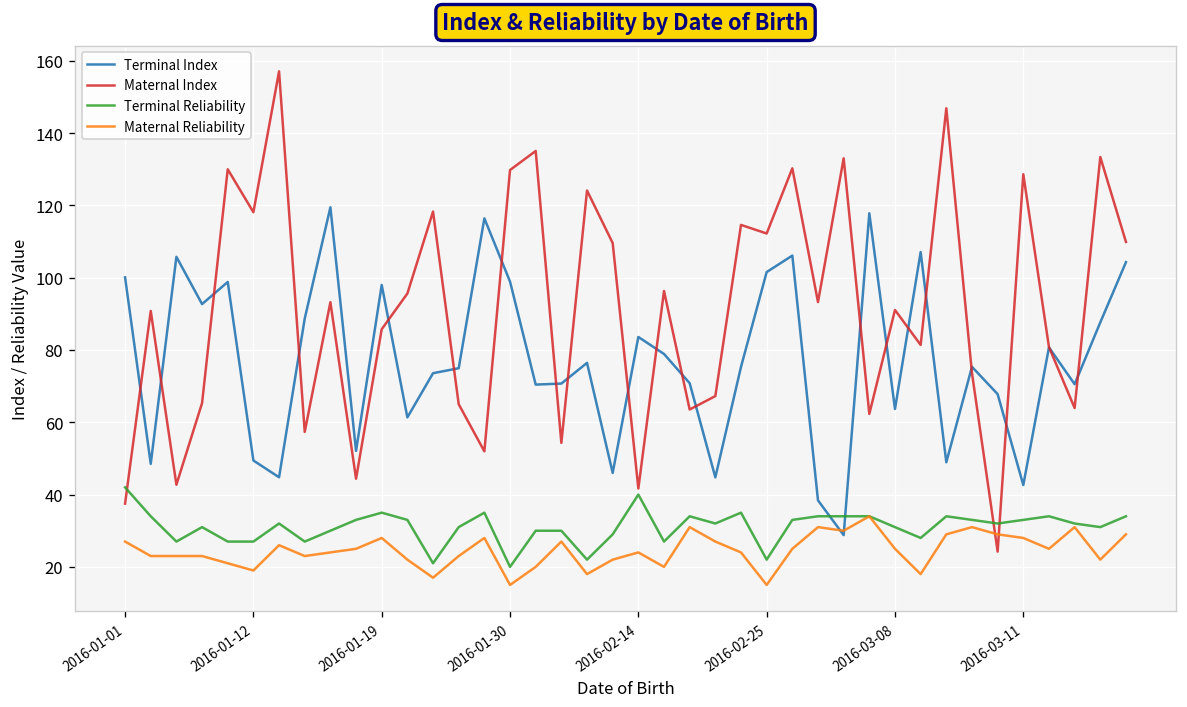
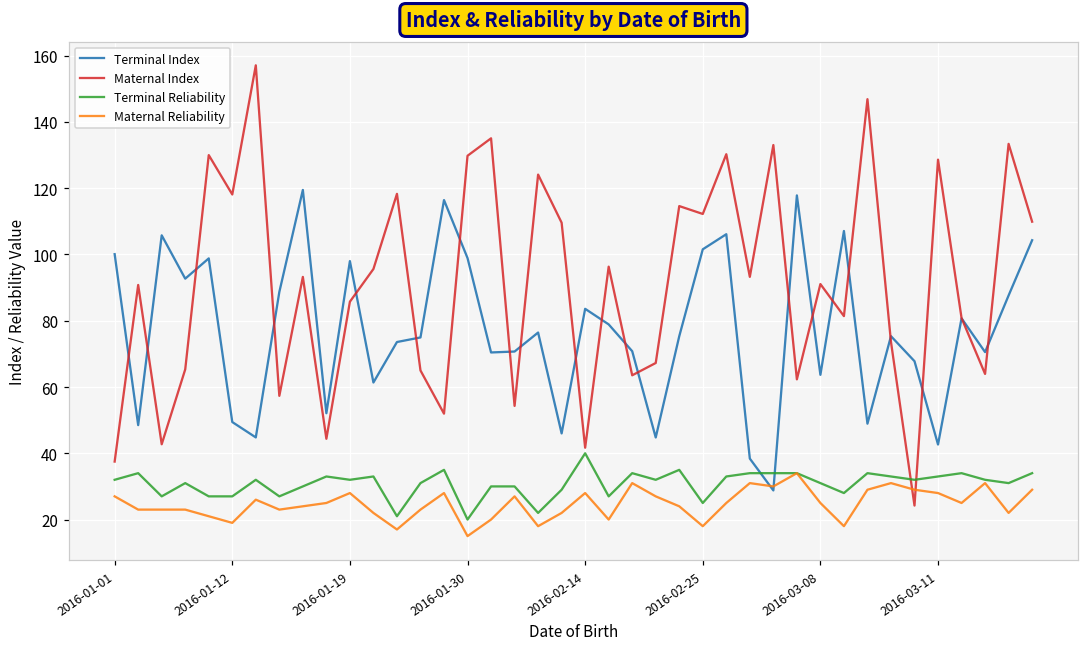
  {
    "Terminal Index": {
      "2016-01-01": 100,
      "2016-01-19": 98,
      "2016-02-14": 84,
      "2016-02-25": 102
    },
    "Maternal Index": {
      "2016-01-01": 38,
      "2016-01-19": 86,
      "2016-02-14": 42,
      "2016-02-25": 112
    },
    "Terminal Reliability": {
-     "2016-01-01": 42,
-     "2016-01-19": 35,
+     "2016-01-01": 32,
+     "2016-01-19": 32,
      "2016-02-14": 40,
-     "2016-02-25": 22
+     "2016-02-25": 25
    },
    "Maternal Reliability": {
      "2016-01-01": 27,
      "2016-01-19": 28,
-     "2016-02-14": 24,
-     "2016-02-25": 15
+     "2016-02-14": 28,
+     "2016-02-25": 18
    }
  }
